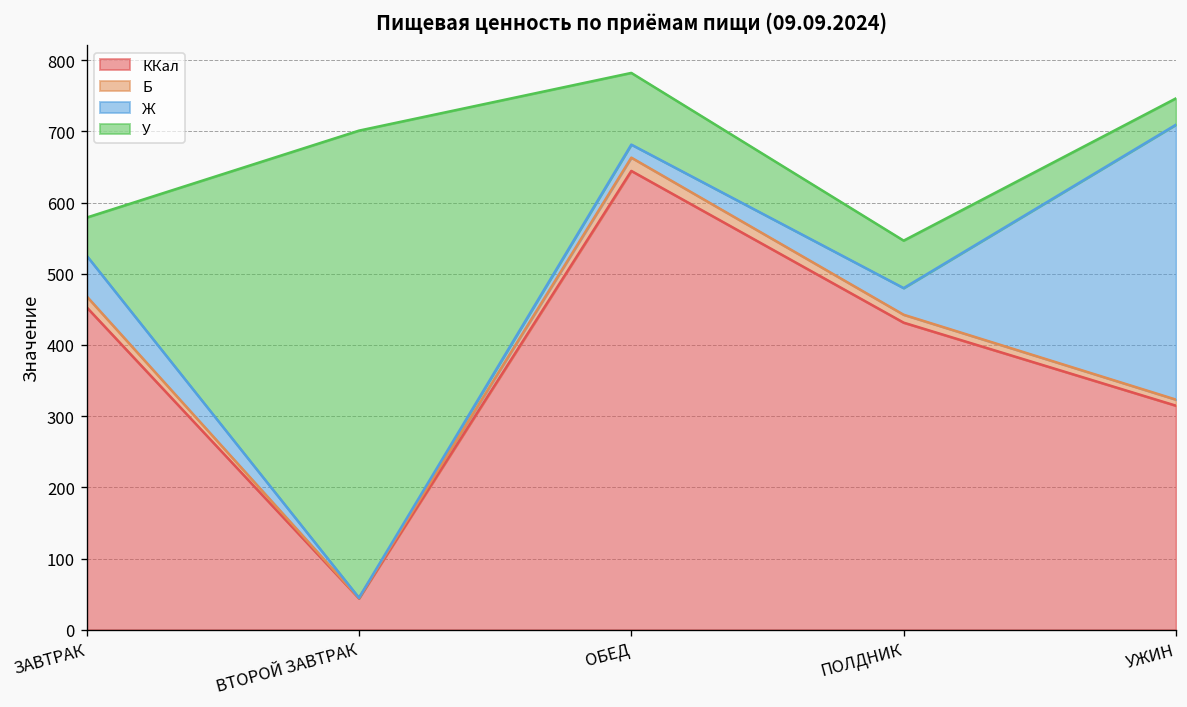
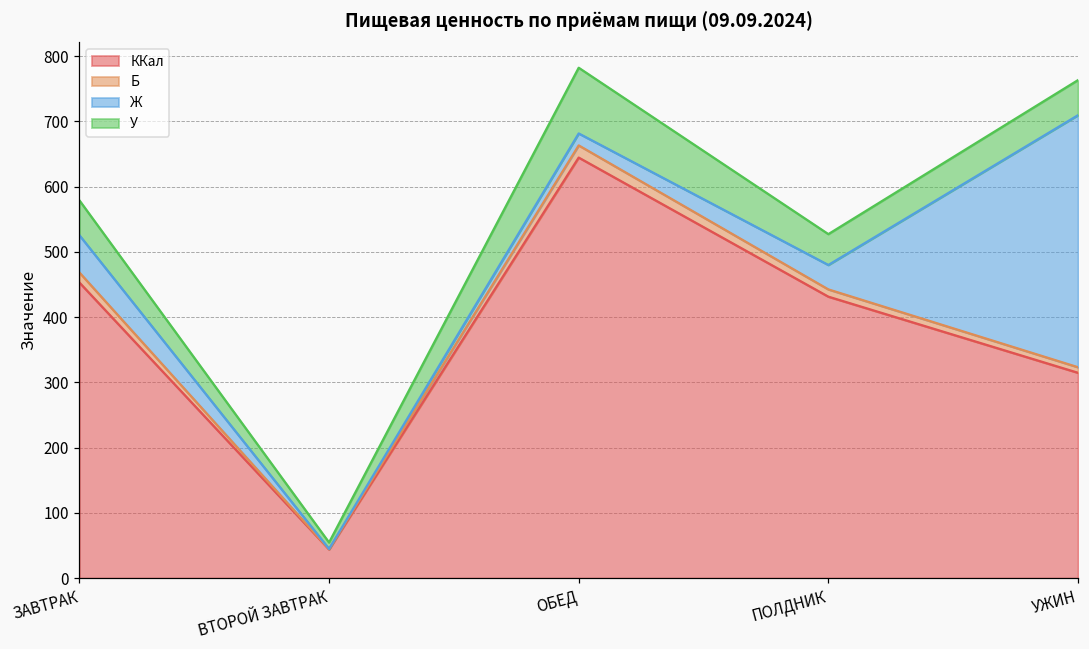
  {
    "Ж": {
      "ЗАВТРАК": 60,
      "ОБЕД": 20,
      "ПОЛДНИК": 40,
      "УЖИН": 390
    },
    "У": {
      "ЗАВТРАК": 50,
-     "ВТОРОЙ ЗАВТРАК": 660,
+     "ВТОРОЙ ЗАВТРАК": 10,
      "ОБЕД": 100,
-     "ПОЛДНИК": 70,
-     "УЖИН": 40
+     "ПОЛДНИК": 50,
+     "УЖИН": 50
    }
  }
